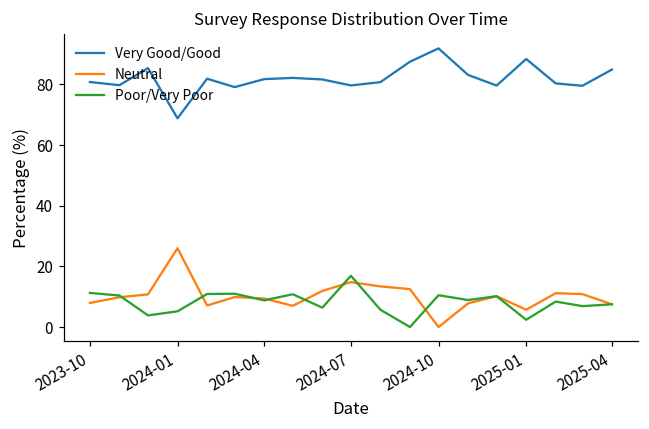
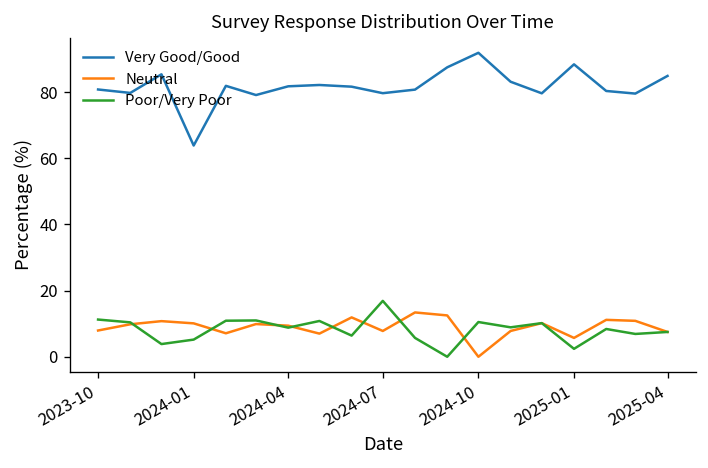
  {
    "Very Good/Good": {
      "2023-10": 81,
-     "2024-01": 69,
+     "2024-01": 64,
      "2024-04": 82,
      "2024-07": 80,
      "2024-10": 92,
      "2025-01": 88,
      "2025-04": 85
    },
    "Neutral": {
      "2023-10": 8,
-     "2024-01": 26,
-     "2024-07": 15,
+     "2024-01": 10,
+     "2024-07": 8,
      "2024-10": 0,
      "2025-01": 6
    },
    "Poor/Very Poor": {
      "2023-10": 11,
      "2024-01": 5,
      "2024-07": 17,
      "2024-10": 11,
      "2025-01": 2
    }
  }
